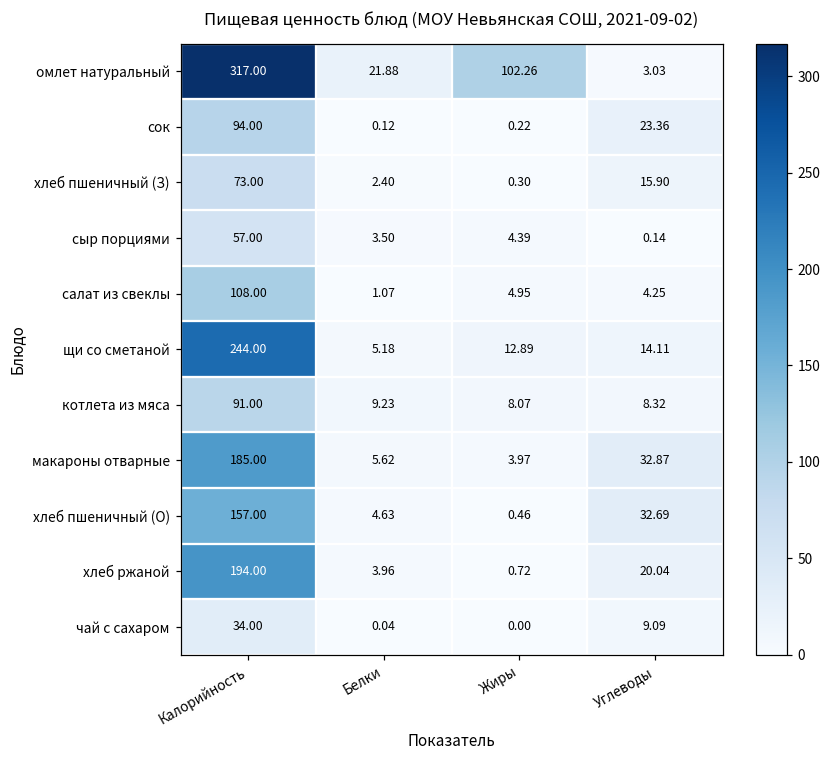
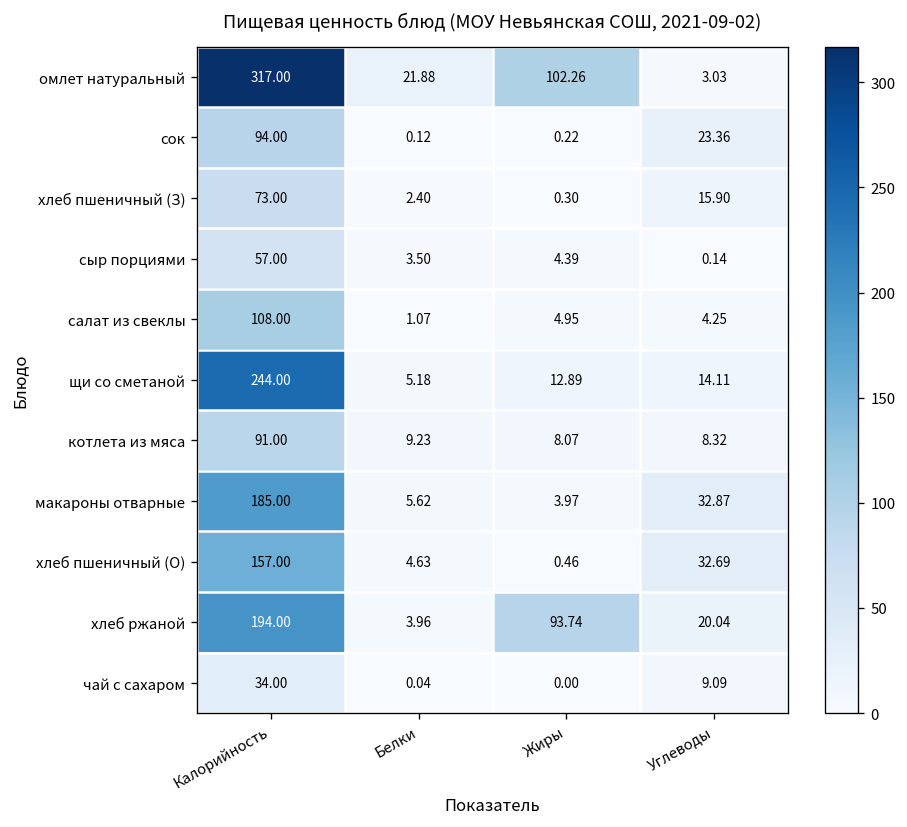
  {
    "омлет натуральный": {
      "Калорийность": 317.00,
      "Белки": 21.88,
      "Жиры": 102.26,
      "Углеводы": 3.03
    },
    "сок": {
      "Калорийность": 94.00,
      "Белки": 0.12,
      "Жиры": 0.22,
      "Углеводы": 23.36
    },
    "хлеб пшеничный (З)": {
      "Калорийность": 73.00,
      "Белки": 2.40,
      "Жиры": 0.30,
      "Углеводы": 15.90
    },
    "сыр порциями": {
      "Калорийность": 57.00,
      "Белки": 3.50,
      "Жиры": 4.39,
      "Углеводы": 0.14
    },
    "салат из свеклы": {
      "Калорийность": 108.00,
      "Белки": 1.07,
      "Жиры": 4.95,
      "Углеводы": 4.25
    },
    "щи со сметаной": {
      "Калорийность": 244.00,
      "Белки": 5.18,
      "Жиры": 12.89,
      "Углеводы": 14.11
    },
    "котлета из мяса": {
      "Калорийность": 91.00,
      "Белки": 9.23,
      "Жиры": 8.07,
      "Углеводы": 8.32
    },
    "макароны отварные": {
      "Калорийность": 185.00,
      "Белки": 5.62,
      "Жиры": 3.97,
      "Углеводы": 32.87
    },
    "хлеб пшеничный (О)": {
      "Калорийность": 157.00,
      "Белки": 4.63,
      "Жиры": 0.46,
      "Углеводы": 32.69
    },
    "хлеб ржаной": {
      "Калорийность": 194.00,
      "Белки": 3.96,
-     "Жиры": 0.72,
+     "Жиры": 93.74,
      "Углеводы": 20.04
    },
    "чай с сахаром": {
      "Калорийность": 34.00,
      "Белки": 0.04,
      "Жиры": 0.00,
      "Углеводы": 9.09
    }
  }
